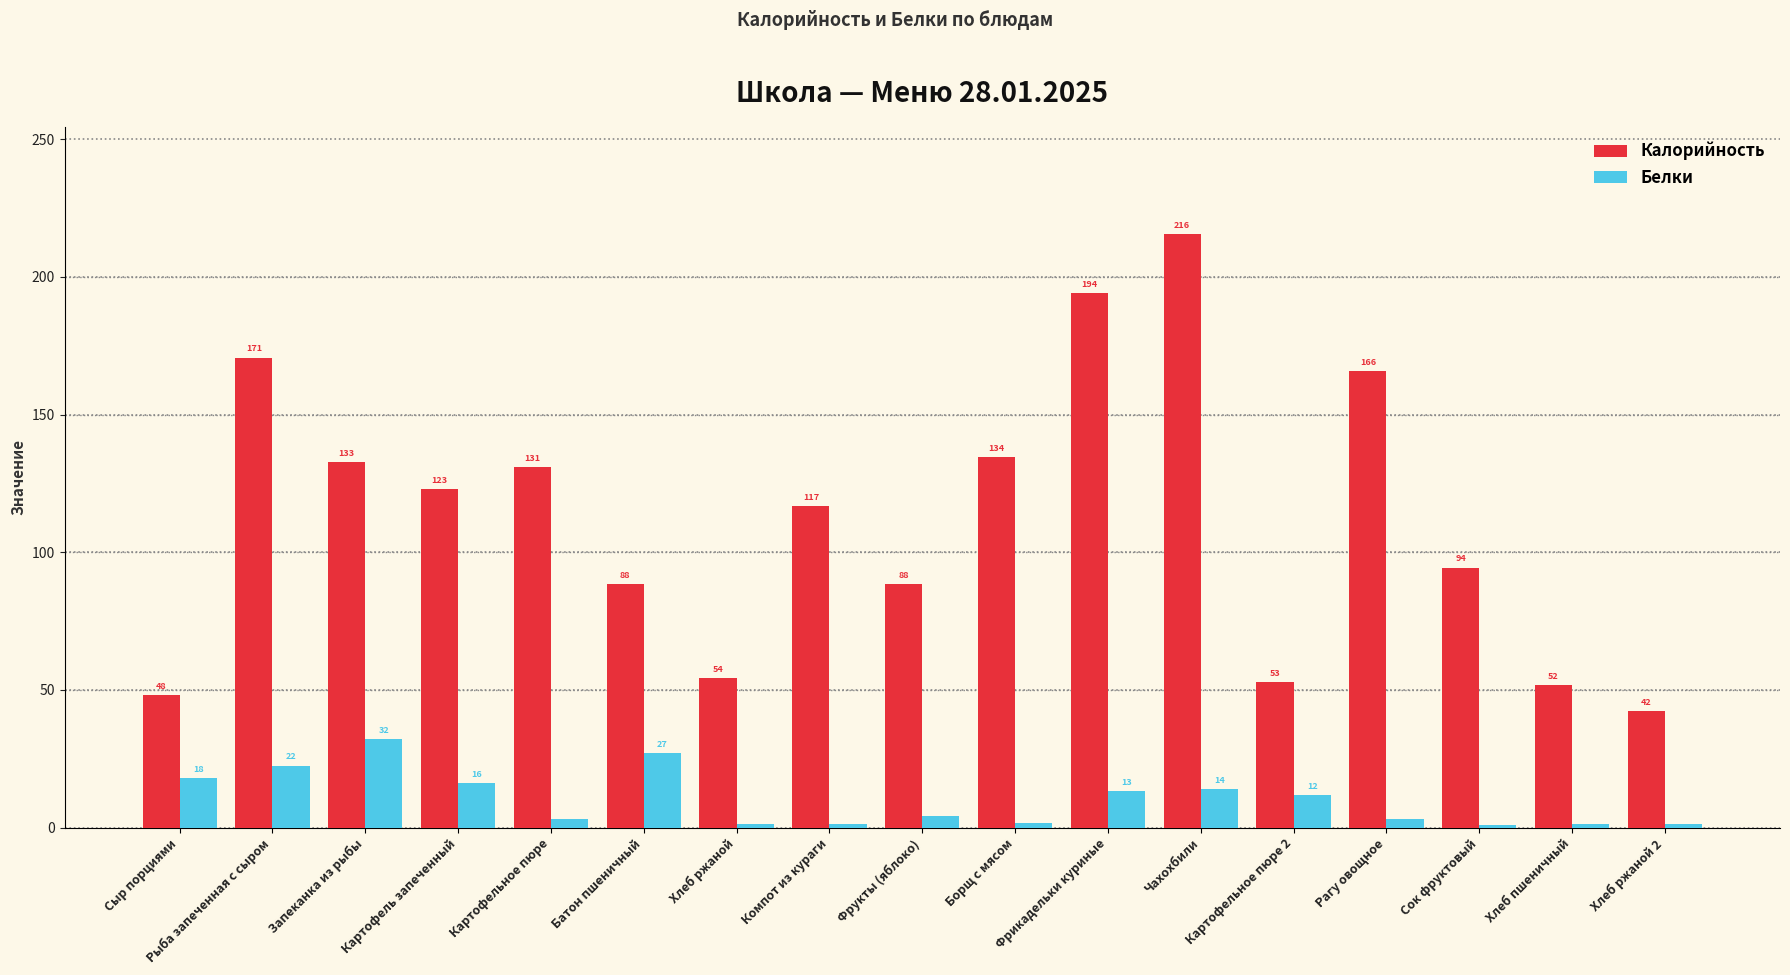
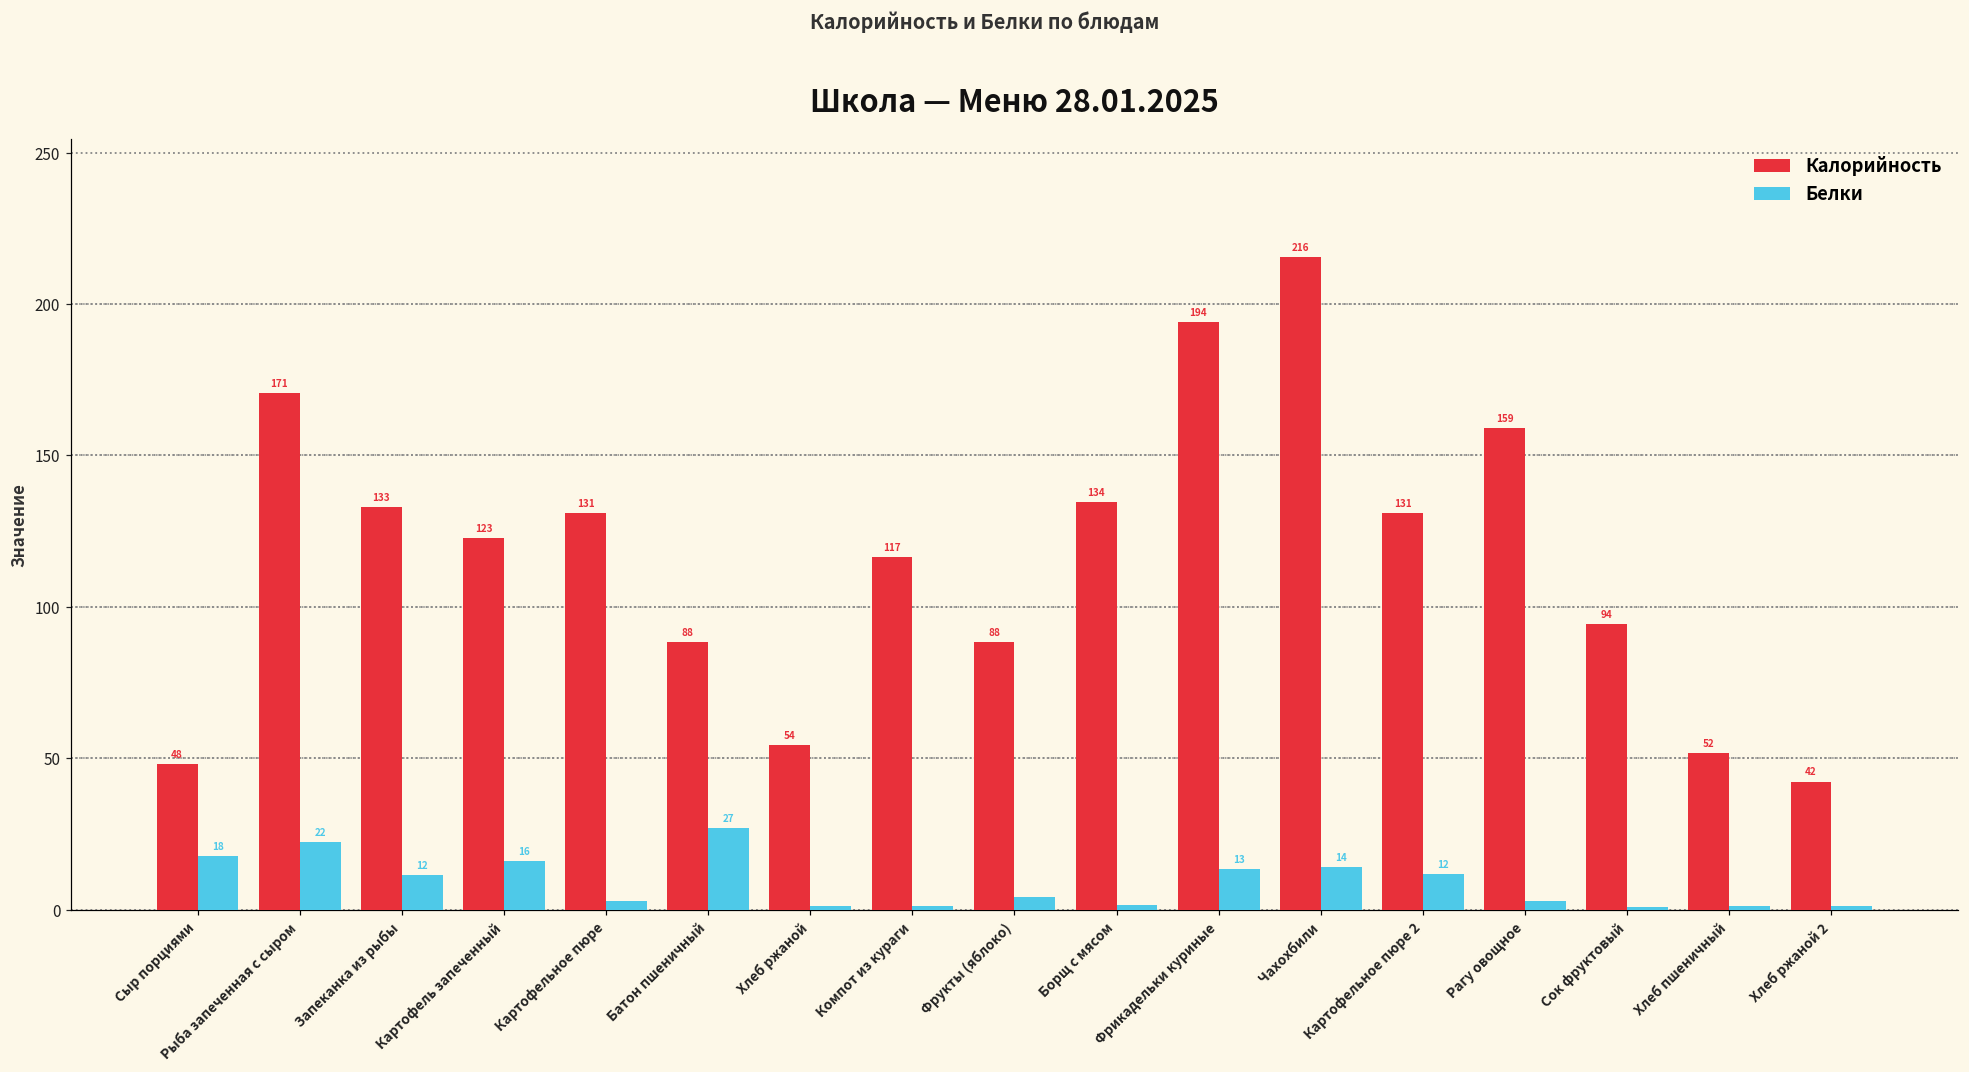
  {
    "Калорийность": {
      "Сыр порциями": 48,
      "Рыба запеченная с сыром": 171,
      "Запеканка из рыбы": 133,
      "Картофель запеченный": 123,
      "Картофельное пюре": 131,
      "Батон пшеничный": 88,
      "Хлеб ржаной": 54,
      "Компот из кураги": 117,
      "Фрукты (яблоко)": 88,
      "Борщ с мясом": 134,
      "Фрикадельки куриные": 194,
      "Чахохбили": 216,
-     "Картофельное пюре 2": 53,
-     "Рагу овощное": 166,
+     "Картофельное пюре 2": 131,
+     "Рагу овощное": 159,
      "Сок фруктовый": 94,
      "Хлеб пшеничный": 52,
      "Хлеб ржаной 2": 42
    },
    "Белки": {
      "Сыр порциями": 18,
      "Рыба запеченная с сыром": 22,
-     "Запеканка из рыбы": 32,
+     "Запеканка из рыбы": 12,
      "Картофель запеченный": 16,
      "Батон пшеничный": 27,
      "Фрикадельки куриные": 13,
      "Чахохбили": 14,
      "Картофельное пюре 2": 12
    }
  }
